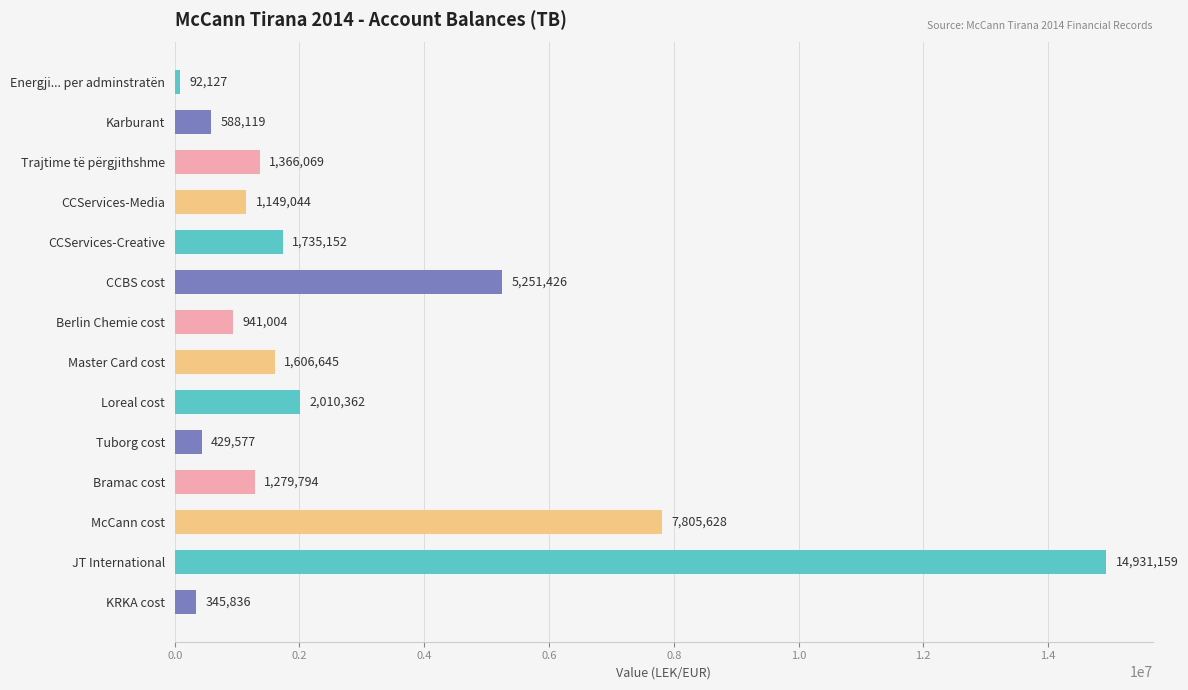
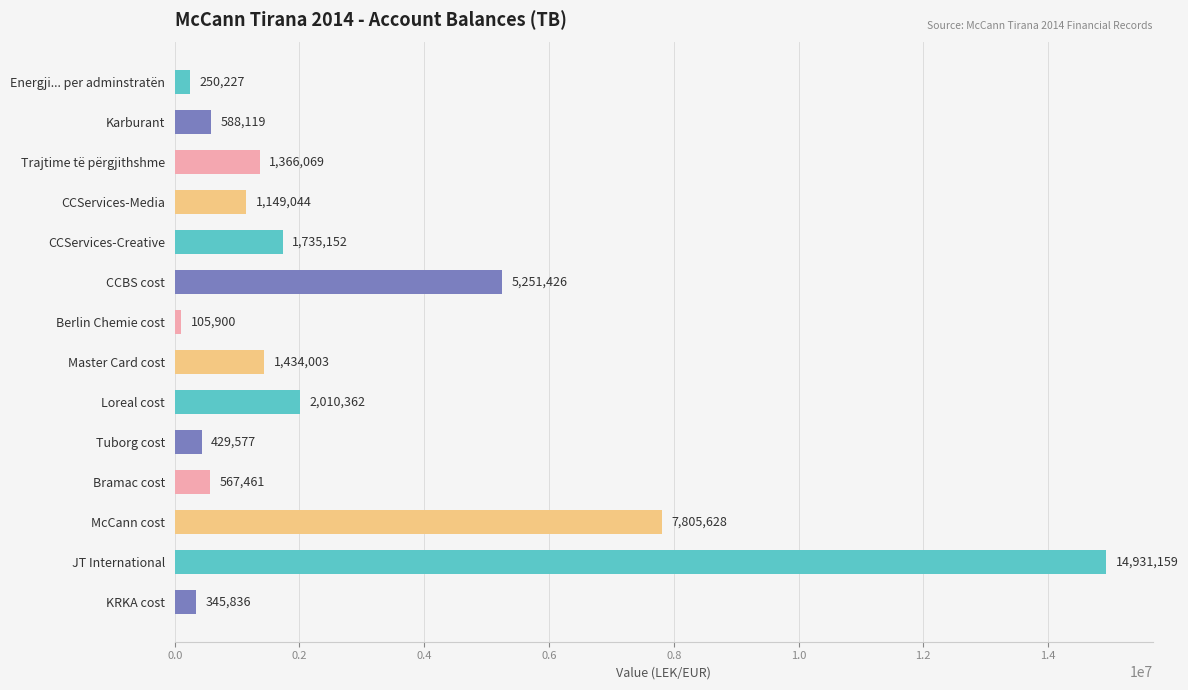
  {
-   "Energji... per adminstratën": "92,127",
+   "Energji... per adminstratën": "250,227",
    "Karburant": "588,119",
    "Trajtime të përgjithshme": "1,366,069",
    "CCServices-Media": "1,149,044",
    "CCServices-Creative": "1,735,152",
    "CCBS cost": "5,251,426",
-   "Berlin Chemie cost": "941,004",
-   "Master Card cost": "1,606,645",
+   "Berlin Chemie cost": "105,900",
+   "Master Card cost": "1,434,003",
    "Loreal cost": "2,010,362",
    "Tuborg cost": "429,577",
-   "Bramac cost": "1,279,794",
+   "Bramac cost": "567,461",
    "McCann cost": "7,805,628",
    "JT International": "14,931,159",
    "KRKA cost": "345,836"
  }
